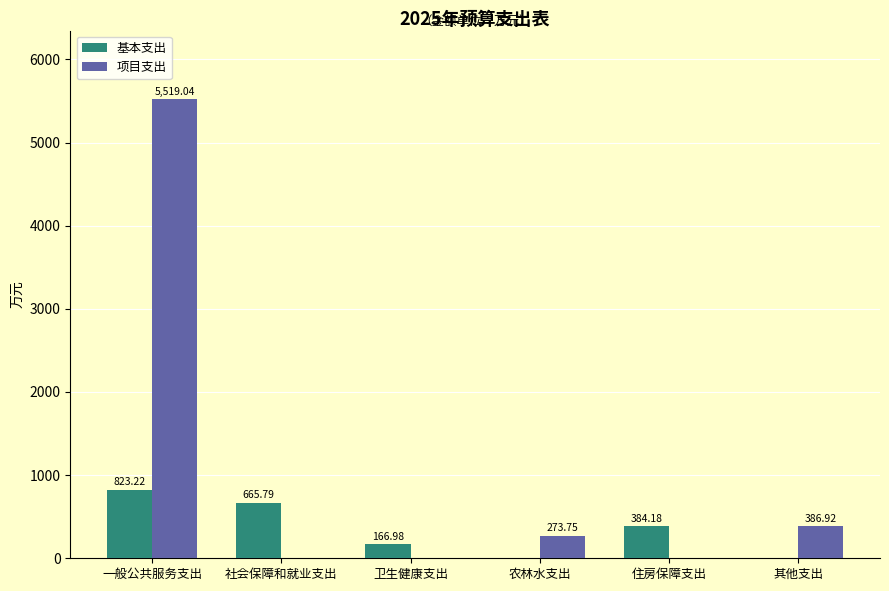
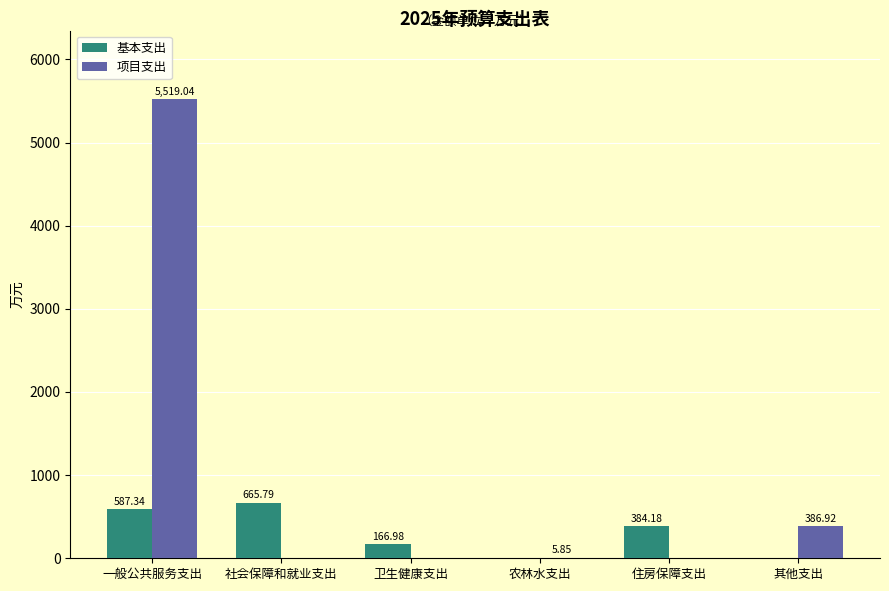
  {
    "基本支出": {
-     "一般公共服务支出": "823.22",
+     "一般公共服务支出": "587.34",
      "社会保障和就业支出": "665.79",
      "卫生健康支出": "166.98",
      "住房保障支出": "384.18"
    },
    "项目支出": {
      "一般公共服务支出": "5,519.04",
-     "农林水支出": "273.75",
+     "农林水支出": "5.85",
      "其他支出": "386.92"
    }
  }
